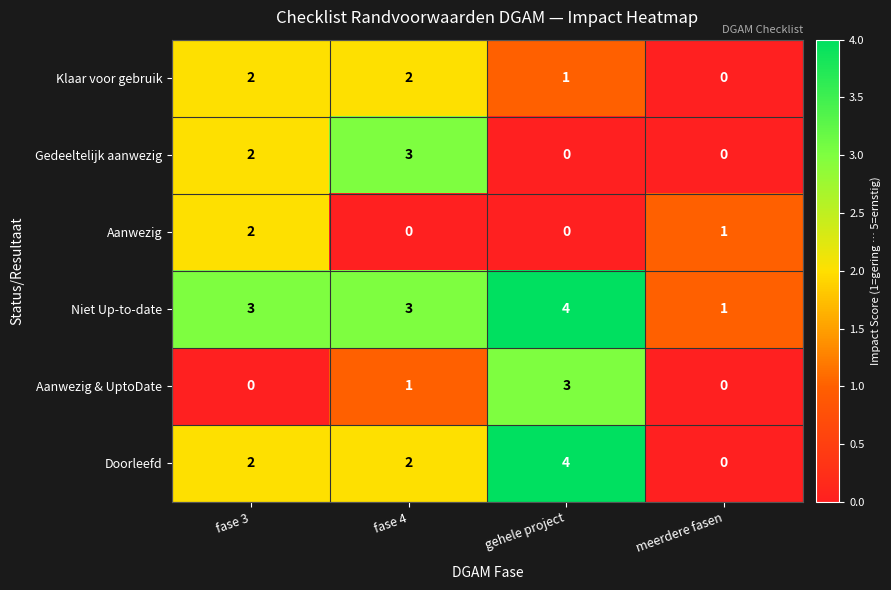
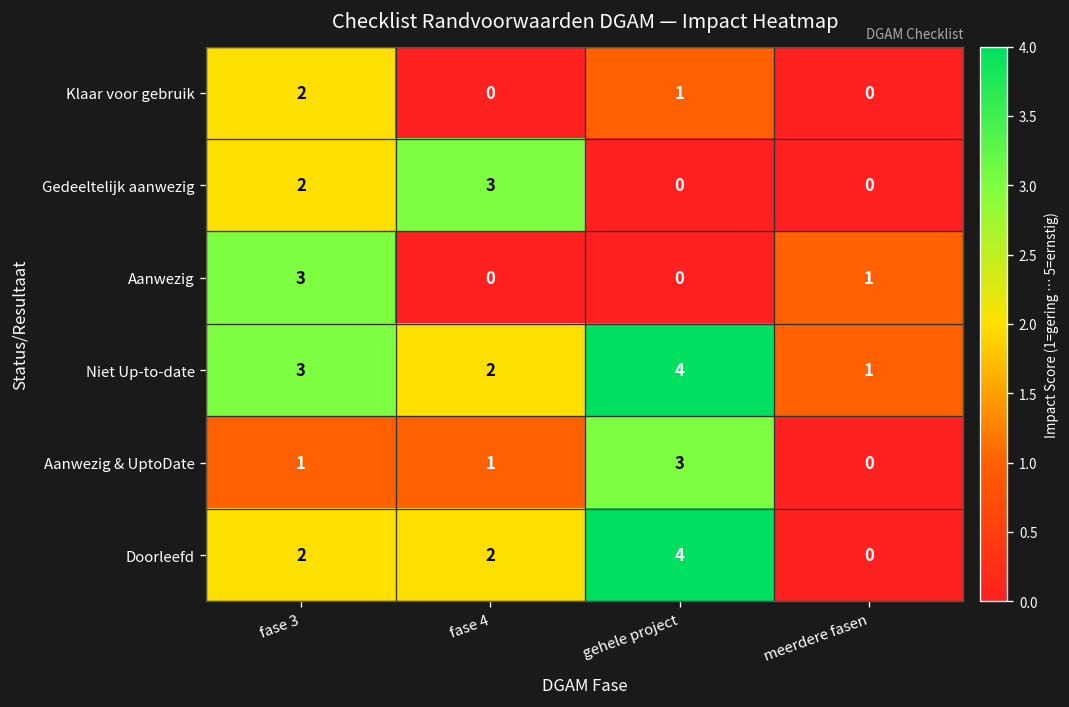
  {
    "Klaar voor gebruik": {
      "fase 3": 2,
-     "fase 4": 2,
+     "fase 4": 0,
      "gehele project": 1,
      "meerdere fasen": 0
    },
    "Gedeeltelijk aanwezig": {
      "fase 3": 2,
      "fase 4": 3,
      "gehele project": 0,
      "meerdere fasen": 0
    },
    "Aanwezig": {
-     "fase 3": 2,
+     "fase 3": 3,
      "fase 4": 0,
      "gehele project": 0,
      "meerdere fasen": 1
    },
    "Niet Up-to-date": {
      "fase 3": 3,
-     "fase 4": 3,
+     "fase 4": 2,
      "gehele project": 4,
      "meerdere fasen": 1
    },
    "Aanwezig & UptoDate": {
-     "fase 3": 0,
+     "fase 3": 1,
      "fase 4": 1,
      "gehele project": 3,
      "meerdere fasen": 0
    },
    "Doorleefd": {
      "fase 3": 2,
      "fase 4": 2,
      "gehele project": 4,
      "meerdere fasen": 0
    }
  }
